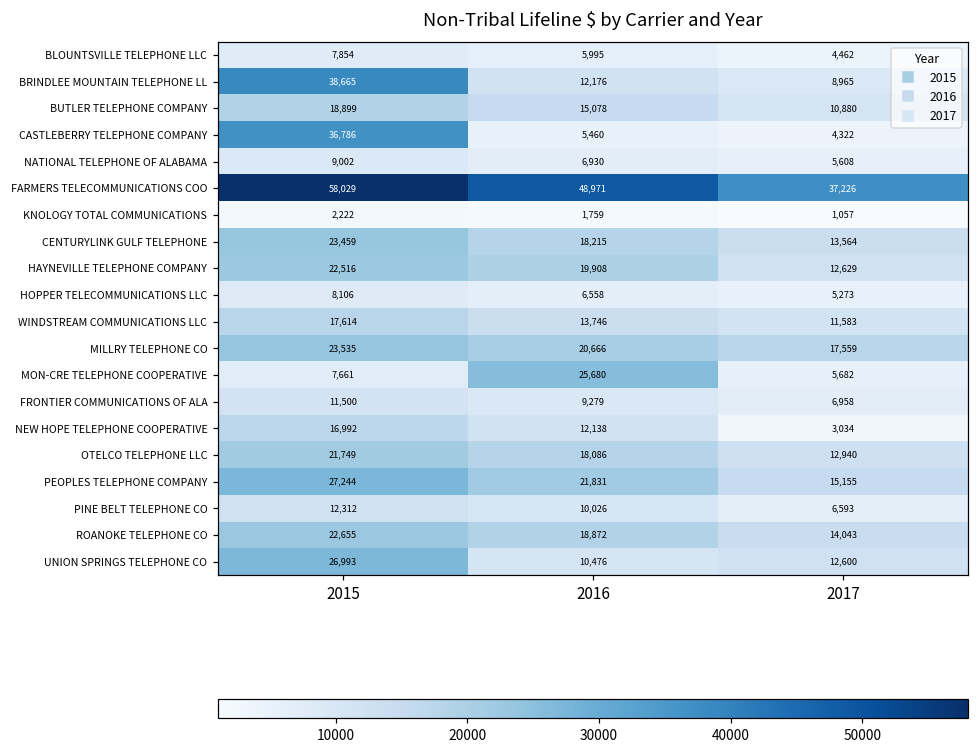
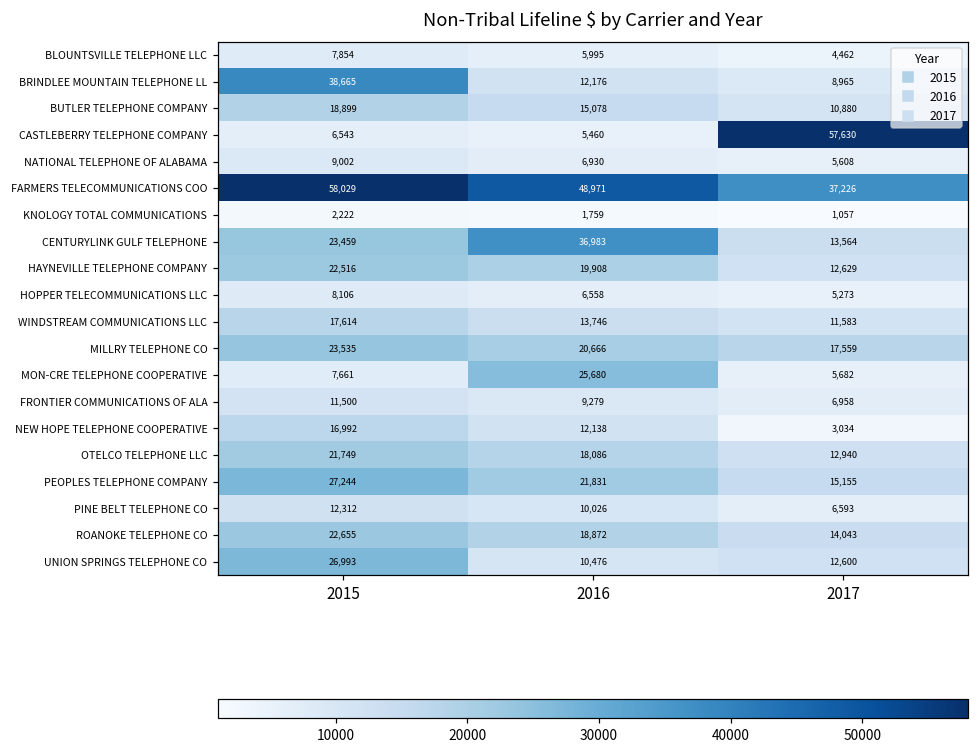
  {
    "BLOUNTSVILLE TELEPHONE LLC": {
      "2015": "7,854",
      "2016": "5,995",
      "2017": "4,462"
    },
    "BRINDLEE MOUNTAIN TELEPHONE LL": {
      "2015": "38,665",
      "2016": "12,176",
      "2017": "8,965"
    },
    "BUTLER TELEPHONE COMPANY": {
      "2015": "18,899",
      "2016": "15,078",
      "2017": "10,880"
    },
    "CASTLEBERRY TELEPHONE COMPANY": {
-     "2015": "36,786",
+     "2015": "6,543",
      "2016": "5,460",
-     "2017": "4,322"
+     "2017": "57,630"
    },
    "NATIONAL TELEPHONE OF ALABAMA": {
      "2015": "9,002",
      "2016": "6,930",
      "2017": "5,608"
    },
    "FARMERS TELECOMMUNICATIONS COO": {
      "2015": "58,029",
      "2016": "48,971",
      "2017": "37,226"
    },
    "KNOLOGY TOTAL COMMUNICATIONS": {
      "2015": "2,222",
      "2016": "1,759",
      "2017": "1,057"
    },
    "CENTURYLINK GULF TELEPHONE": {
      "2015": "23,459",
-     "2016": "18,215",
+     "2016": "36,983",
      "2017": "13,564"
    },
    "HAYNEVILLE TELEPHONE COMPANY": {
      "2015": "22,516",
      "2016": "19,908",
      "2017": "12,629"
    },
    "HOPPER TELECOMMUNICATIONS LLC": {
      "2015": "8,106",
      "2016": "6,558",
      "2017": "5,273"
    },
    "WINDSTREAM COMMUNICATIONS LLC": {
      "2015": "17,614",
      "2016": "13,746",
      "2017": "11,583"
    },
    "MILLRY TELEPHONE CO": {
      "2015": "23,535",
      "2016": "20,666",
      "2017": "17,559"
    },
    "MON-CRE TELEPHONE COOPERATIVE": {
      "2015": "7,661",
      "2016": "25,680",
      "2017": "5,682"
    },
    "FRONTIER COMMUNICATIONS OF ALA": {
      "2015": "11,500",
      "2016": "9,279",
      "2017": "6,958"
    },
    "NEW HOPE TELEPHONE COOPERATIVE": {
      "2015": "16,992",
      "2016": "12,138",
      "2017": "3,034"
    },
    "OTELCO TELEPHONE LLC": {
      "2015": "21,749",
      "2016": "18,086",
      "2017": "12,940"
    },
    "PEOPLES TELEPHONE COMPANY": {
      "2015": "27,244",
      "2016": "21,831",
      "2017": "15,155"
    },
    "PINE BELT TELEPHONE CO": {
      "2015": "12,312",
      "2016": "10,026",
      "2017": "6,593"
    },
    "ROANOKE TELEPHONE CO": {
      "2015": "22,655",
      "2016": "18,872",
      "2017": "14,043"
    },
    "UNION SPRINGS TELEPHONE CO": {
      "2015": "26,993",
      "2016": "10,476",
      "2017": "12,600"
    }
  }
